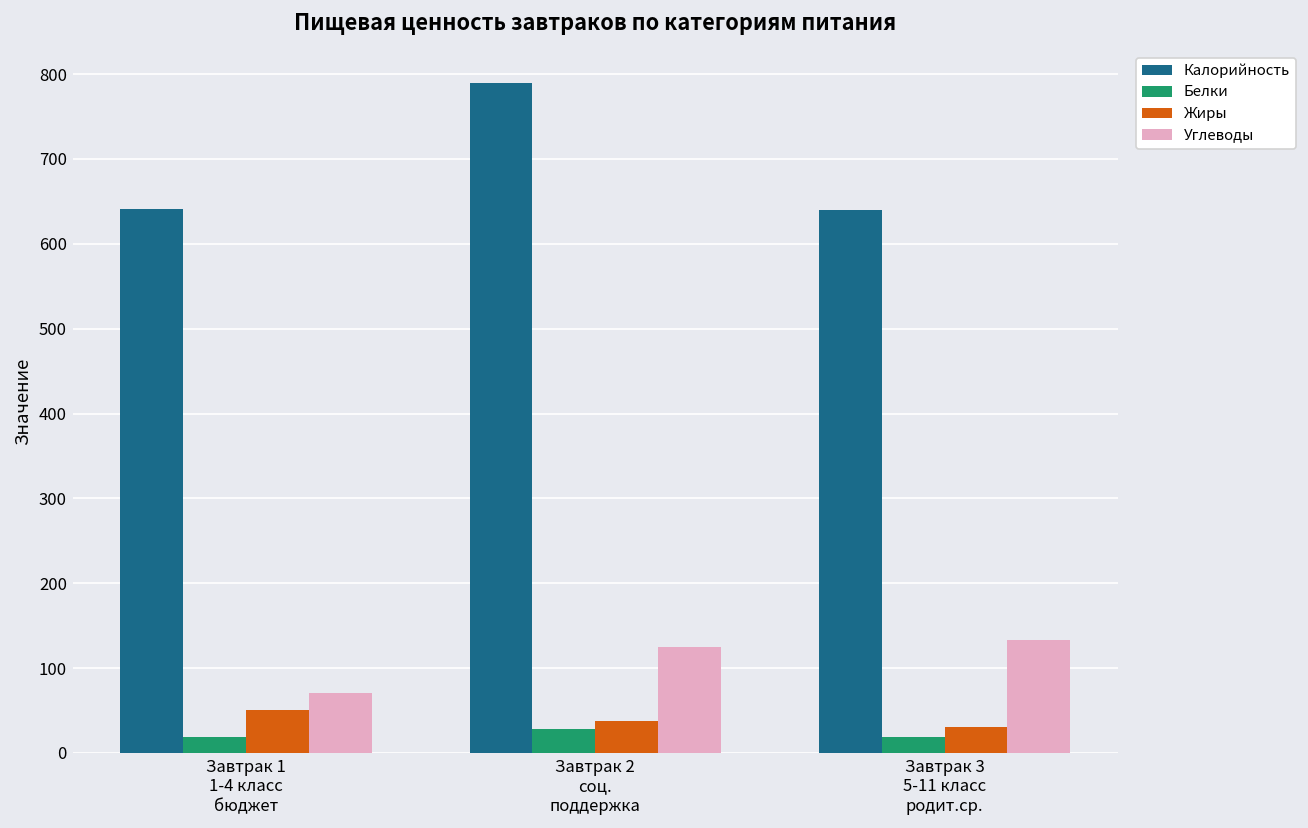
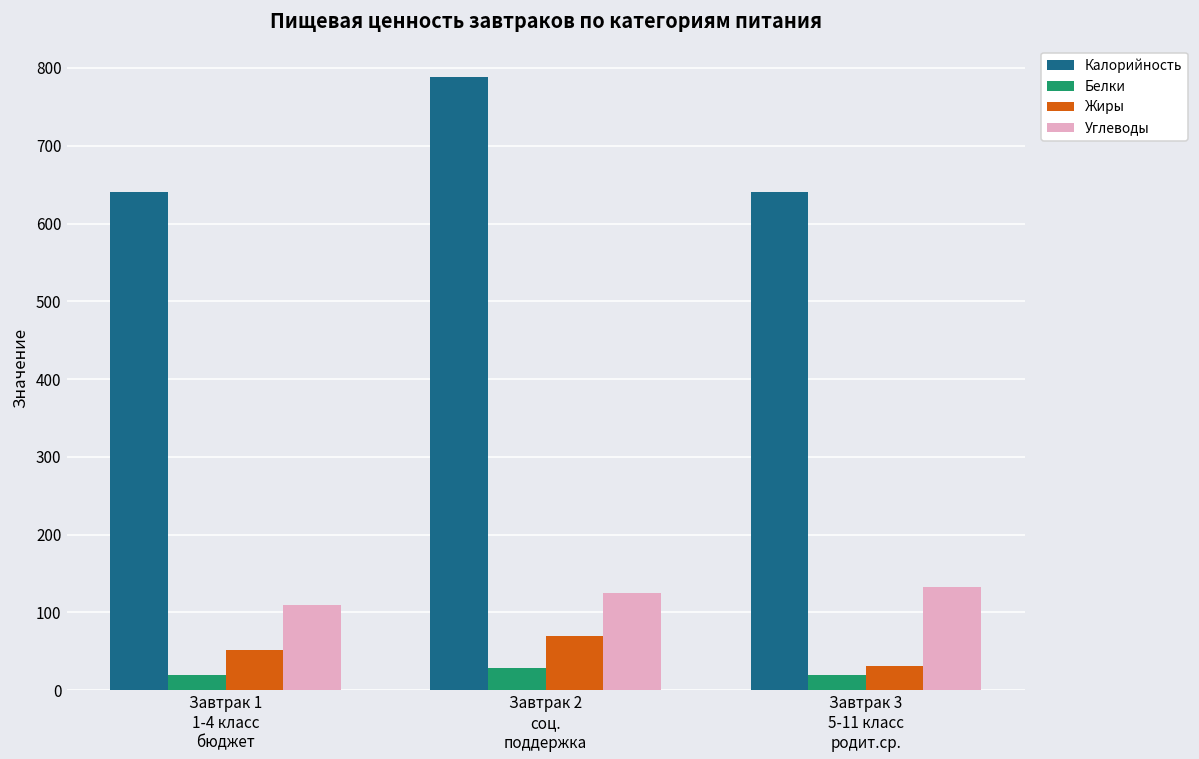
  {
    "Жиры": {
      "Завтрак 1 1-4 класс бюджет": 50,
-     "Завтрак 2 соц. поддержка": 40,
+     "Завтрак 2 соц. поддержка": 70,
      "Завтрак 3 5-11 класс родит.ср.": 30
    },
    "Углеводы": {
-     "Завтрак 1 1-4 класс бюджет": 70,
+     "Завтрак 1 1-4 класс бюджет": 110,
      "Завтрак 2 соц. поддержка": 130,
      "Завтрак 3 5-11 класс родит.ср.": 130
    }
  }
